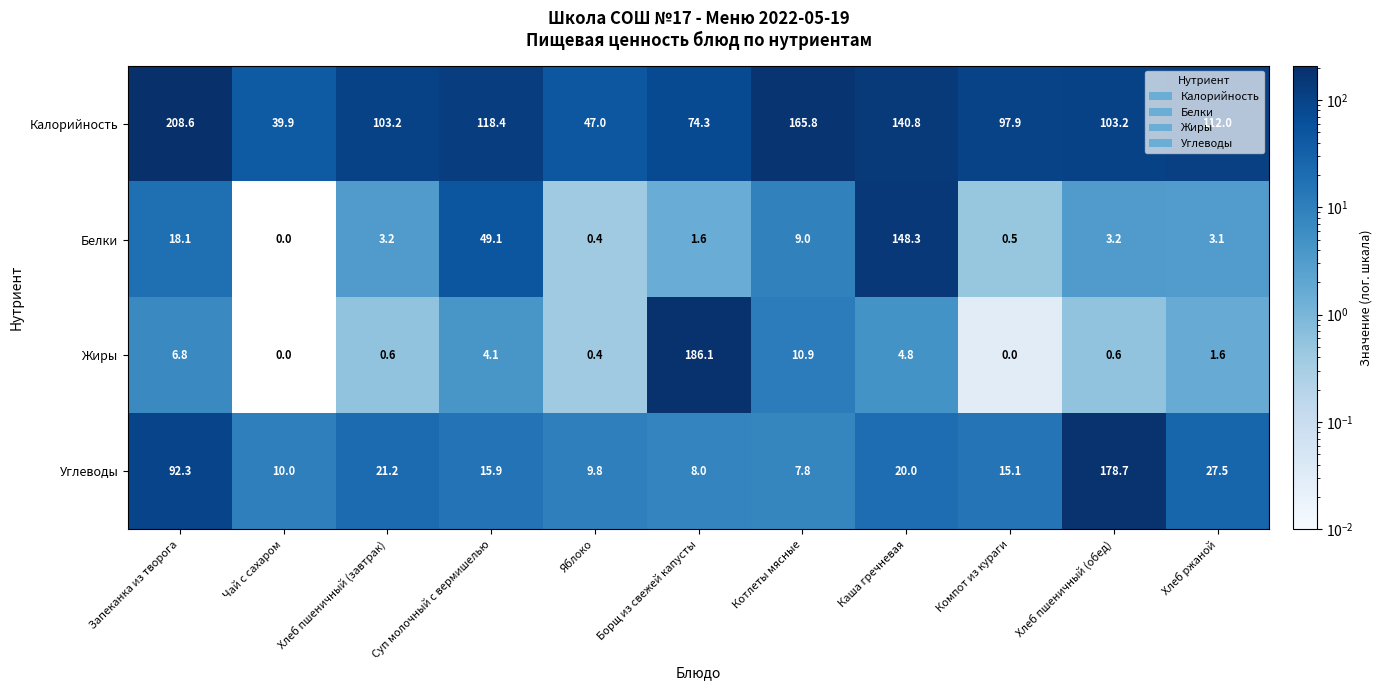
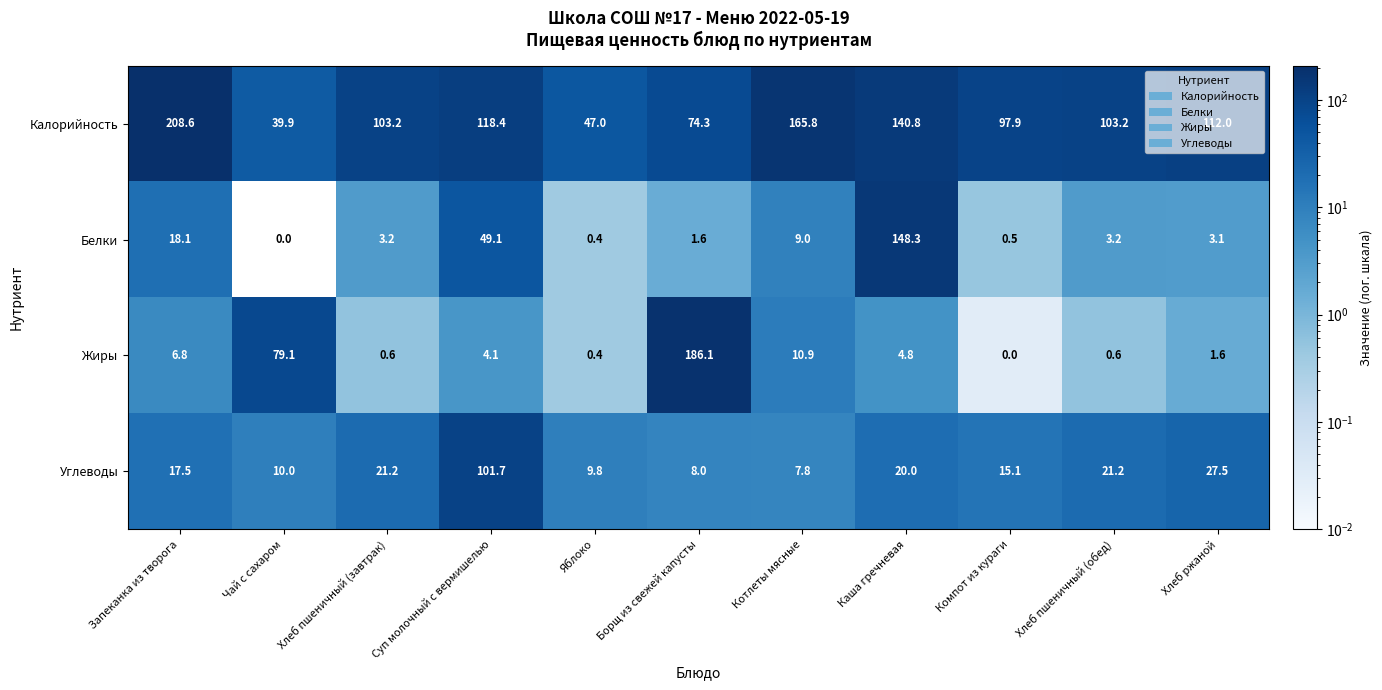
  {
    "Калорийность": {
      "Запеканка из творога": 208.6,
      "Чай с сахаром": 39.9,
      "Хлеб пшеничный (завтрак)": 103.2,
      "Суп молочный с вермишелью": 118.4,
      "Яблоко": 47.0,
      "Борщ из свежей капусты": 74.3,
      "Котлеты мясные": 165.8,
      "Каша гречневая": 140.8,
      "Компот из кураги": 97.9,
      "Хлеб пшеничный (обед)": 103.2
    },
    "Белки": {
      "Запеканка из творога": 18.1,
      "Чай с сахаром": 0.0,
      "Хлеб пшеничный (завтрак)": 3.2,
      "Суп молочный с вермишелью": 49.1,
      "Яблоко": 0.4,
      "Борщ из свежей капусты": 1.6,
      "Котлеты мясные": 9.0,
      "Каша гречневая": 148.3,
      "Компот из кураги": 0.5,
      "Хлеб пшеничный (обед)": 3.2,
      "Хлеб ржаной": 3.1
    },
    "Жиры": {
      "Запеканка из творога": 6.8,
-     "Чай с сахаром": 0.0,
+     "Чай с сахаром": 79.1,
      "Хлеб пшеничный (завтрак)": 0.6,
      "Суп молочный с вермишелью": 4.1,
      "Яблоко": 0.4,
      "Борщ из свежей капусты": 186.1,
      "Котлеты мясные": 10.9,
      "Каша гречневая": 4.8,
      "Компот из кураги": 0.0,
      "Хлеб пшеничный (обед)": 0.6,
      "Хлеб ржаной": 1.6
    },
    "Углеводы": {
-     "Запеканка из творога": 92.3,
+     "Запеканка из творога": 17.5,
      "Чай с сахаром": 10.0,
      "Хлеб пшеничный (завтрак)": 21.2,
-     "Суп молочный с вермишелью": 15.9,
+     "Суп молочный с вермишелью": 101.7,
      "Яблоко": 9.8,
      "Борщ из свежей капусты": 8.0,
      "Котлеты мясные": 7.8,
      "Каша гречневая": 20.0,
      "Компот из кураги": 15.1,
-     "Хлеб пшеничный (обед)": 178.7,
+     "Хлеб пшеничный (обед)": 21.2,
      "Хлеб ржаной": 27.5
    }
  }
